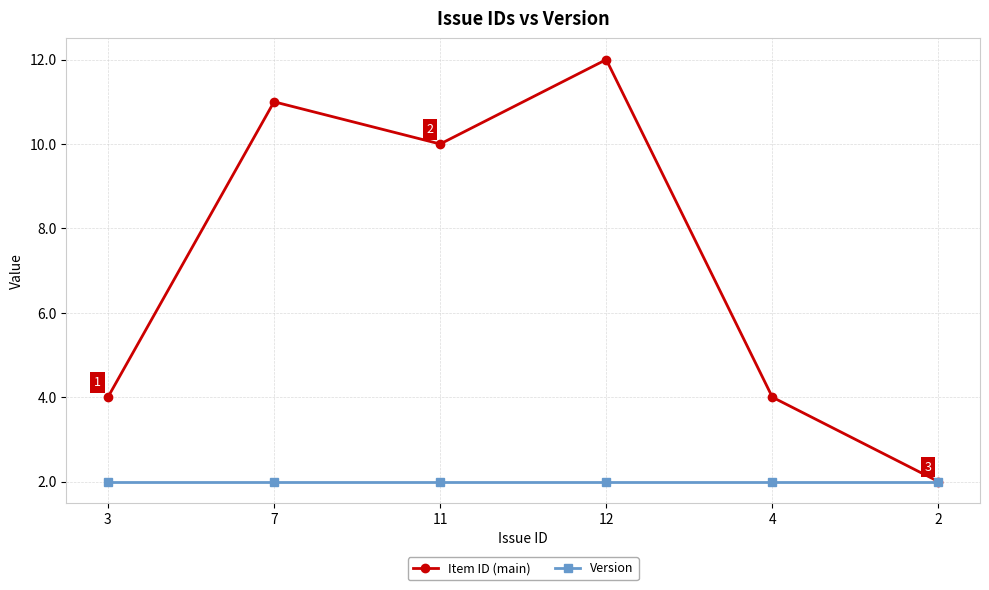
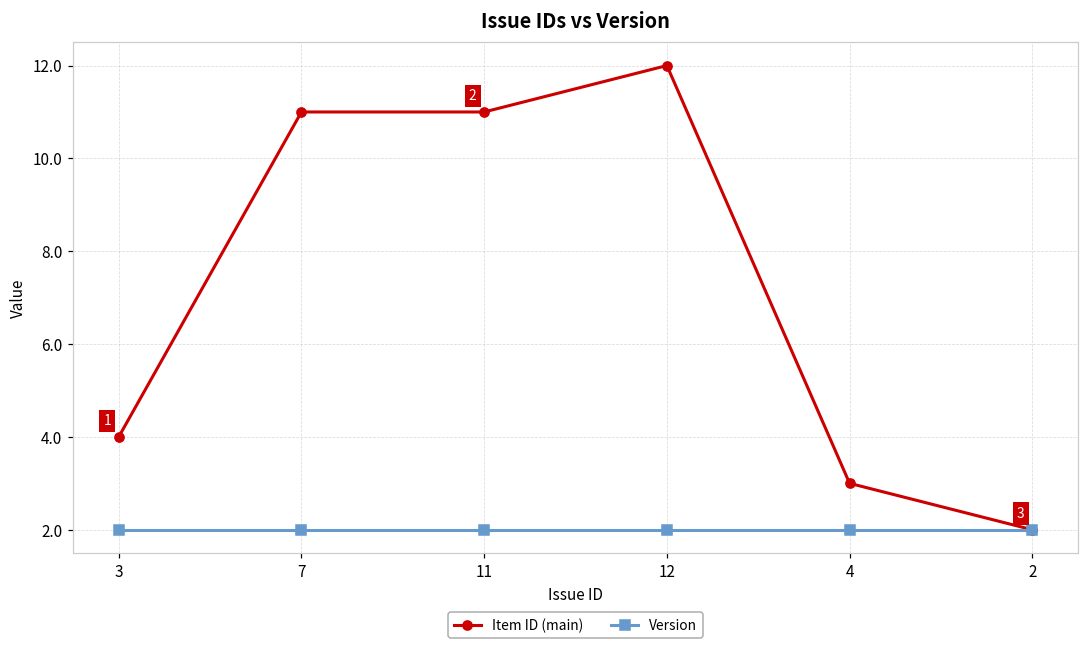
  {
    "Item ID (main)": {
      "7": 11,
-     "11": 10,
+     "11": 11,
      "12": 12,
-     "4": 4
+     "4": 3
    },
    "Version": {
      "3": 2,
      "7": 2,
      "11": 2,
      "12": 2,
      "4": 2
    }
  }
